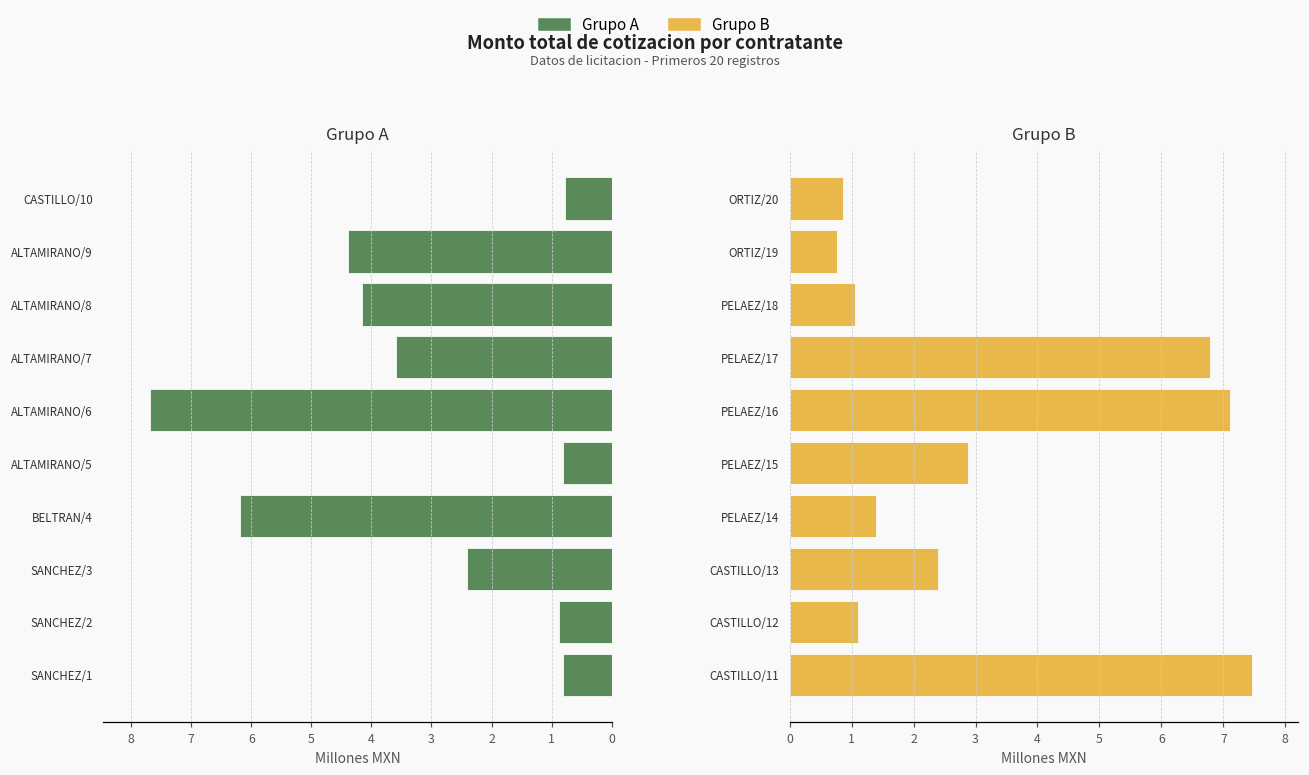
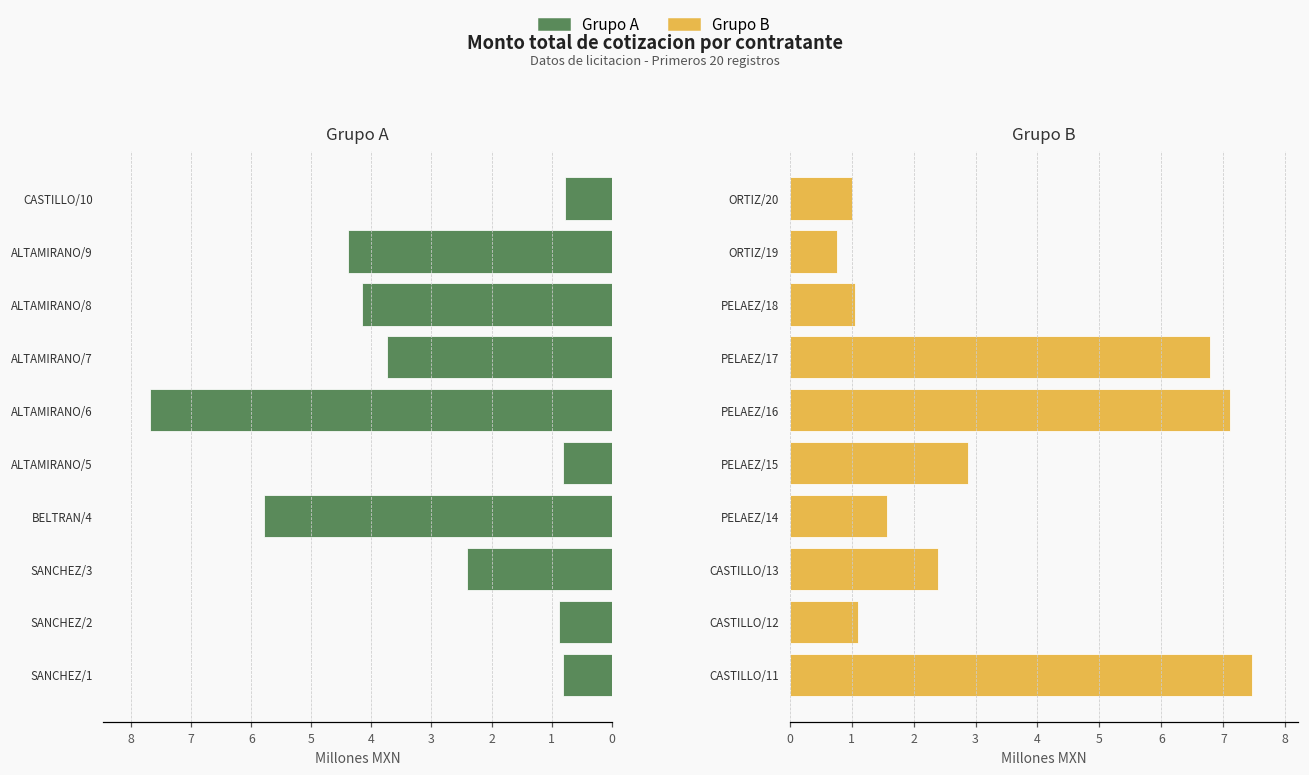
  {
    "Grupo A": {
      "CASTILLO/10": 0.8,
      "ALTAMIRANO/9": 4.4,
      "ALTAMIRANO/8": 4.2,
-     "ALTAMIRANO/7": 3.6,
+     "ALTAMIRANO/7": 3.7,
      "ALTAMIRANO/6": 7.7,
      "ALTAMIRANO/5": 0.8,
-     "BELTRAN/4": 6.2,
+     "BELTRAN/4": 5.8,
      "SANCHEZ/3": 2.4,
      "SANCHEZ/2": 0.9,
      "SANCHEZ/1": 0.8
    },
    "Grupo B": {
-     "ORTIZ/20": 0.9,
+     "ORTIZ/20": 1.0,
      "ORTIZ/19": 0.8,
      "PELAEZ/18": 1.1,
      "PELAEZ/17": 6.8,
      "PELAEZ/16": 7.1,
      "PELAEZ/15": 2.9,
-     "PELAEZ/14": 1.4,
+     "PELAEZ/14": 1.6,
      "CASTILLO/13": 2.4,
      "CASTILLO/12": 1.1,
      "CASTILLO/11": 7.5
    }
  }
